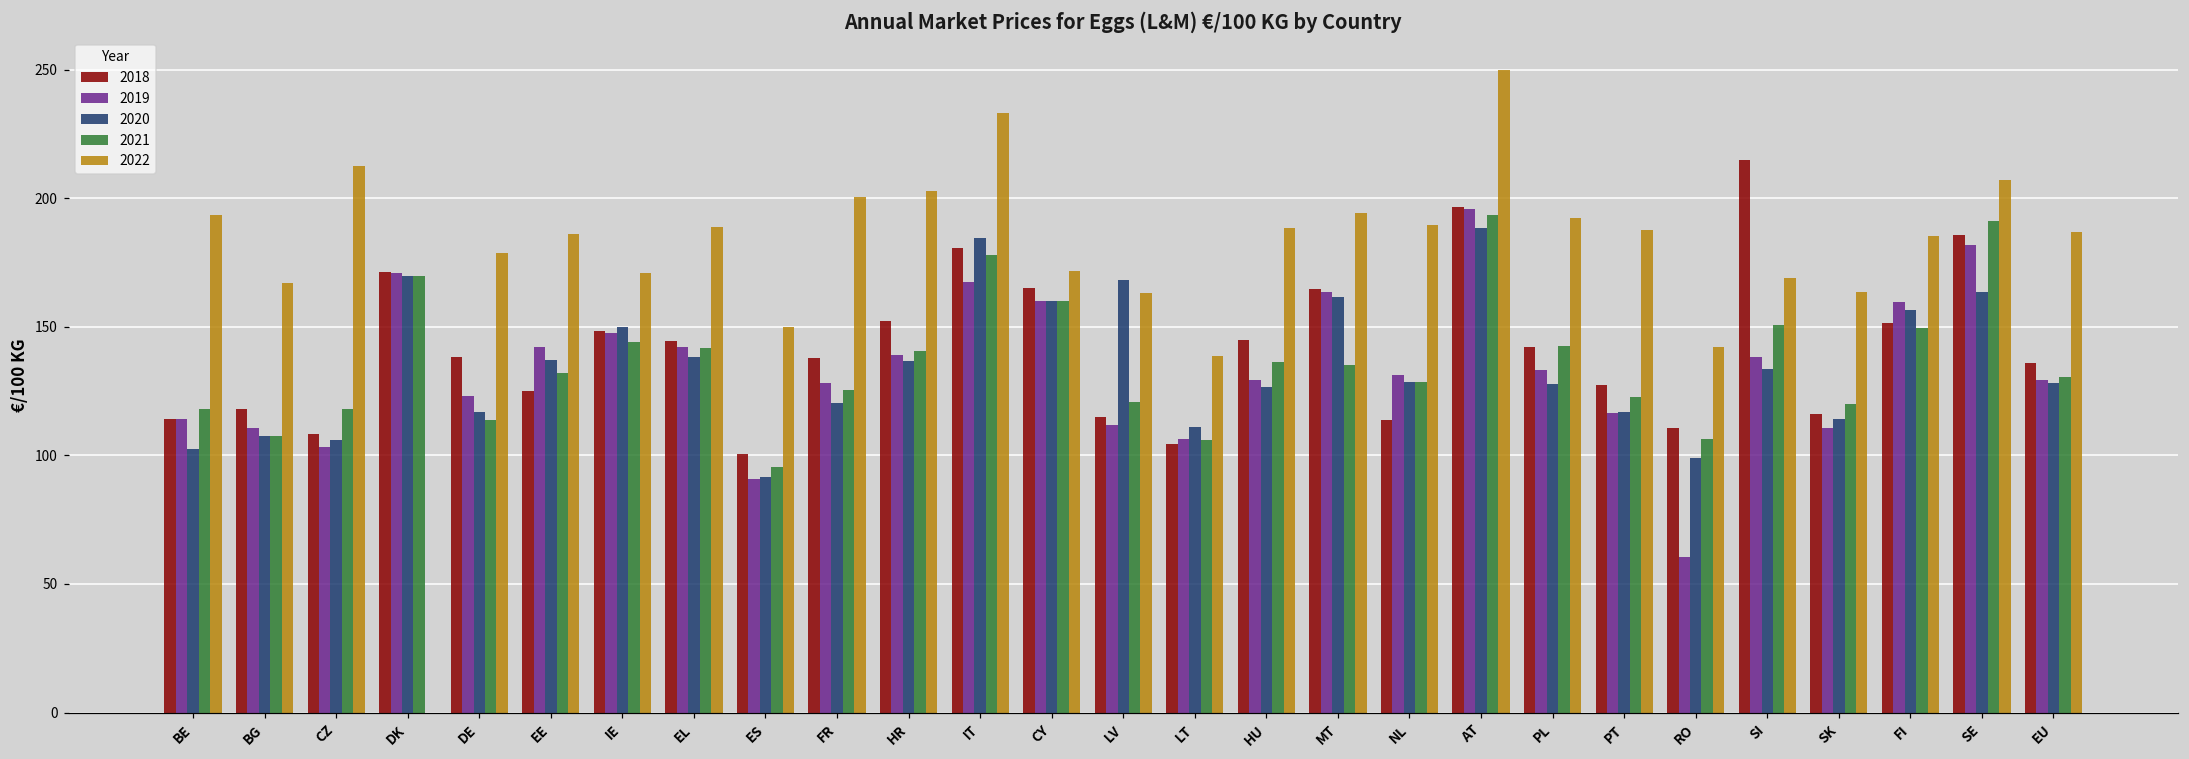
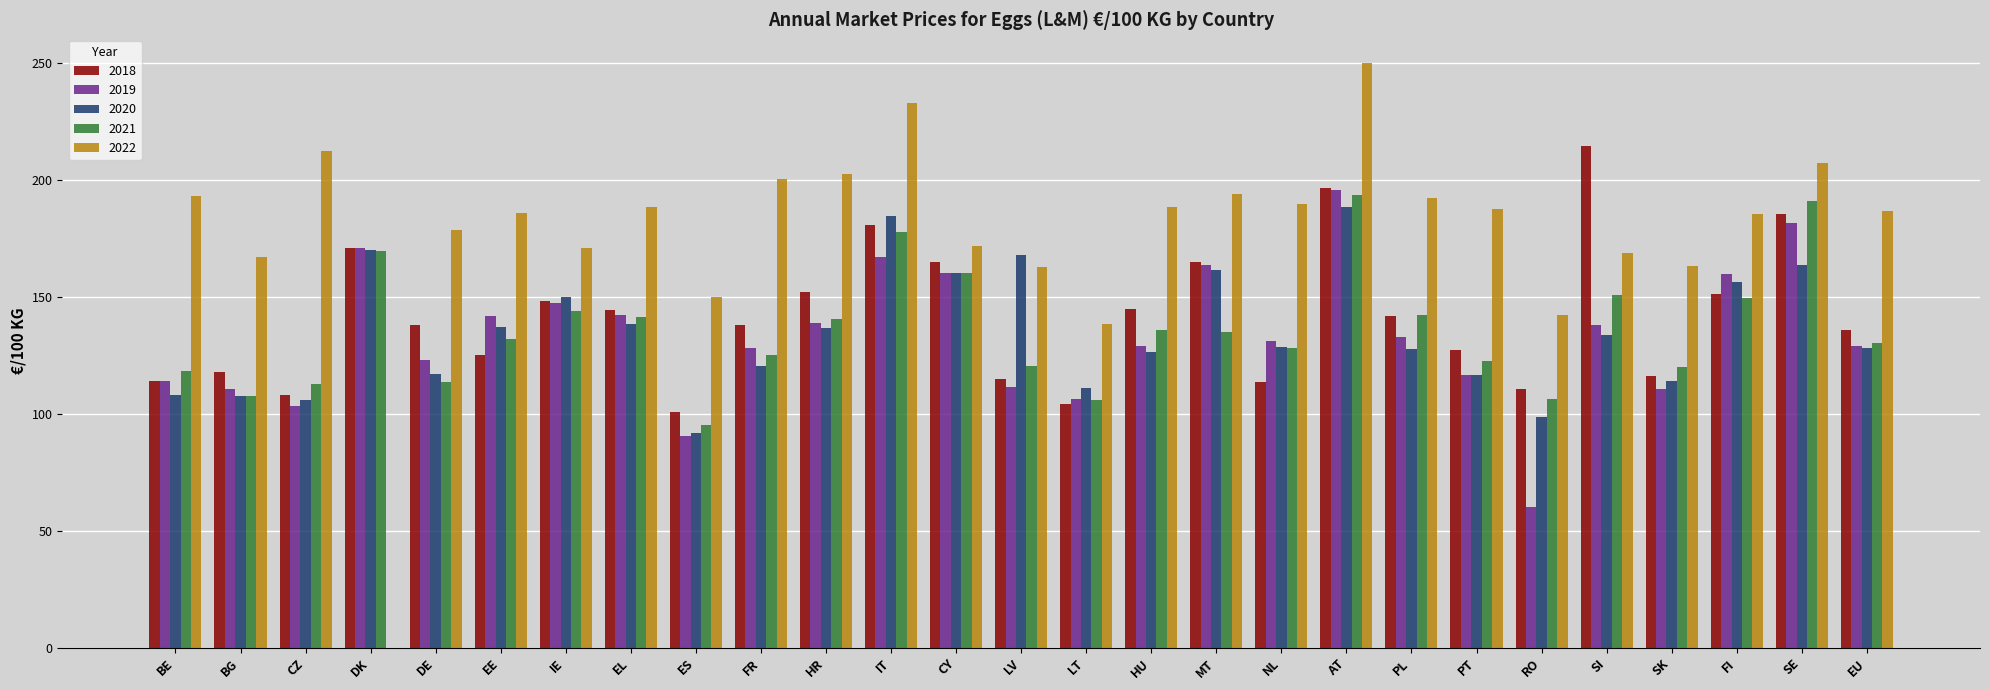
  {
    "2018": {
      "BE": 114,
      "BG": 118,
      "CZ": 108,
      "DK": 171,
      "DE": 138,
      "EE": 125,
      "IE": 148,
      "EL": 144,
      "ES": 101,
      "FR": 138,
      "HR": 152,
      "IT": 181,
      "CY": 165,
      "LV": 115,
      "LT": 104,
      "HU": 145,
      "MT": 165,
      "NL": 114,
      "AT": 197,
      "PL": 142,
      "PT": 127,
      "RO": 111,
      "SI": 215,
      "SK": 116,
      "FI": 151,
      "SE": 186,
      "EU": 136
    },
    "2019": {
      "BE": 114,
      "BG": 111,
      "CZ": 103,
      "DK": 171,
      "DE": 123,
      "EE": 142,
      "IE": 147,
      "EL": 142,
      "ES": 91,
      "FR": 128,
      "HR": 139,
      "IT": 167,
      "CY": 160,
      "LV": 112,
      "LT": 107,
      "HU": 129,
      "MT": 164,
      "NL": 131,
      "AT": 196,
      "PL": 133,
      "PT": 117,
      "RO": 60,
      "SI": 138,
      "SK": 111,
      "FI": 160,
      "SE": 182,
      "EU": 129
    },
    "2020": {
-     "BE": 103,
+     "BE": 108,
      "BG": 108,
      "CZ": 106,
      "DK": 170,
      "DE": 117,
      "EE": 137,
      "IE": 150,
      "EL": 138,
      "ES": 92,
      "FR": 121,
      "HR": 137,
      "IT": 185,
      "CY": 160,
      "LV": 168,
      "LT": 111,
      "HU": 127,
      "MT": 162,
      "NL": 129,
      "AT": 188,
      "PL": 128,
      "PT": 117,
      "RO": 99,
      "SI": 134,
      "SK": 114,
      "FI": 157,
      "SE": 164,
      "EU": 128
    },
    "2021": {
      "BE": 118,
      "BG": 107,
-     "CZ": 118,
+     "CZ": 113,
      "DK": 170,
      "DE": 114,
      "EE": 132,
      "IE": 144,
      "EL": 142,
      "ES": 95,
      "FR": 125,
      "HR": 141,
      "IT": 178,
      "CY": 160,
      "LV": 121,
      "LT": 106,
      "HU": 136,
      "MT": 135,
      "NL": 128,
      "AT": 193,
      "PL": 142,
      "PT": 123,
      "RO": 106,
      "SI": 151,
      "SK": 120,
      "FI": 149,
      "SE": 191,
      "EU": 131
    },
    "2022": {
      "BE": 193,
      "BG": 167,
      "CZ": 213,
      "DK": 0,
      "DE": 179,
      "EE": 186,
      "IE": 171,
      "EL": 189,
      "ES": 150,
      "FR": 200,
      "HR": 203,
      "IT": 233,
      "CY": 172,
      "LV": 163,
      "LT": 139,
      "HU": 188,
      "MT": 194,
      "NL": 190,
      "AT": 250,
      "PL": 193,
      "PT": 188,
      "RO": 142,
      "SI": 169,
      "SK": 163,
      "FI": 185,
      "SE": 207,
      "EU": 187
    }
  }
